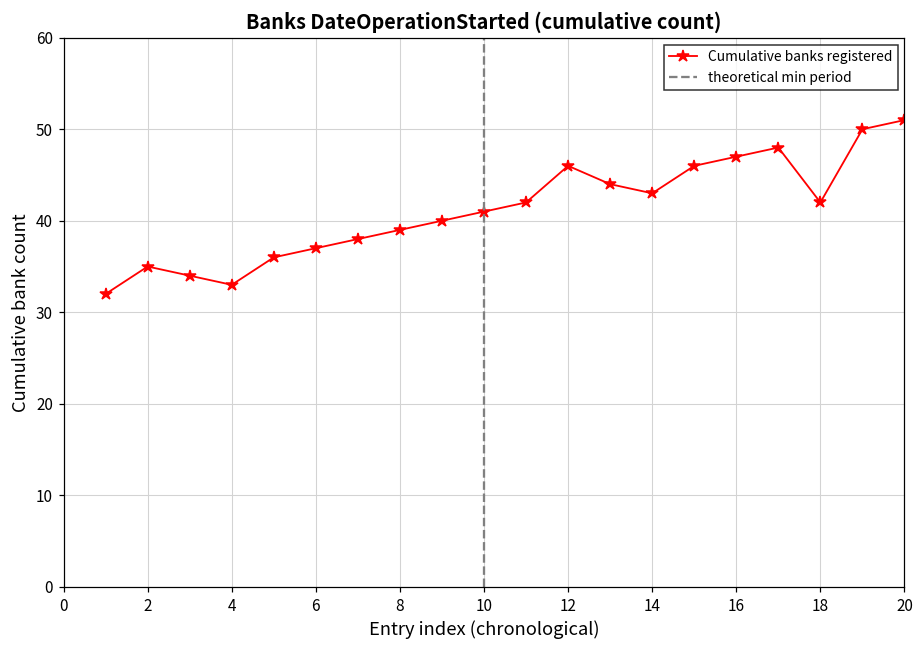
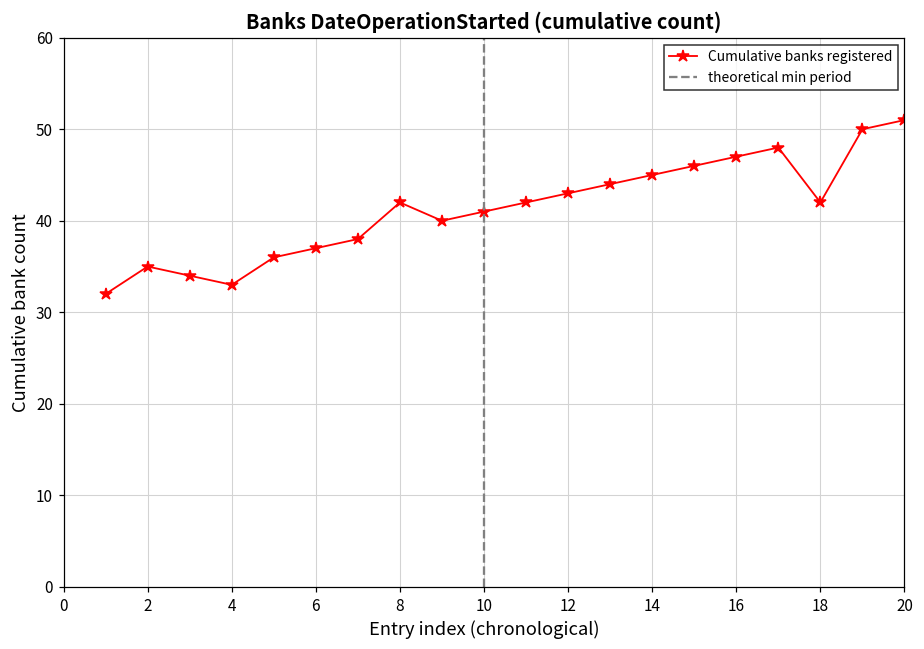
  {
    "2": 35,
    "4": 33,
    "6": 37,
-   "8": 39,
+   "8": 42,
    "10": 41,
-   "12": 46,
-   "14": 43,
+   "12": 43,
+   "14": 45,
    "16": 47,
    "18": 42,
    "20": 51
  }
